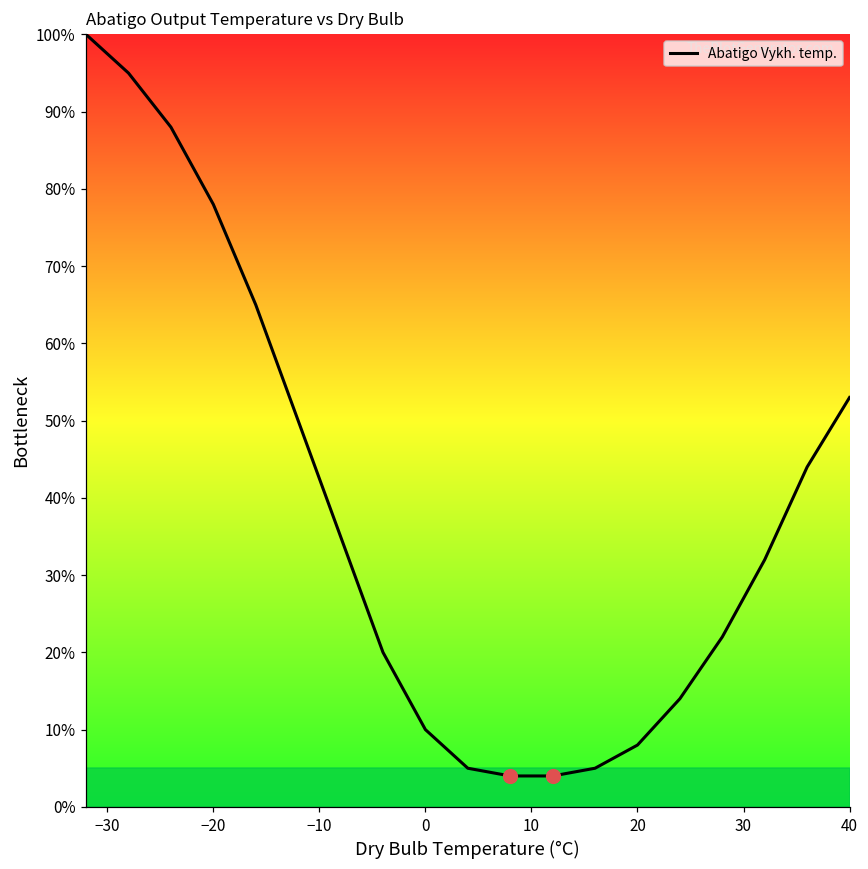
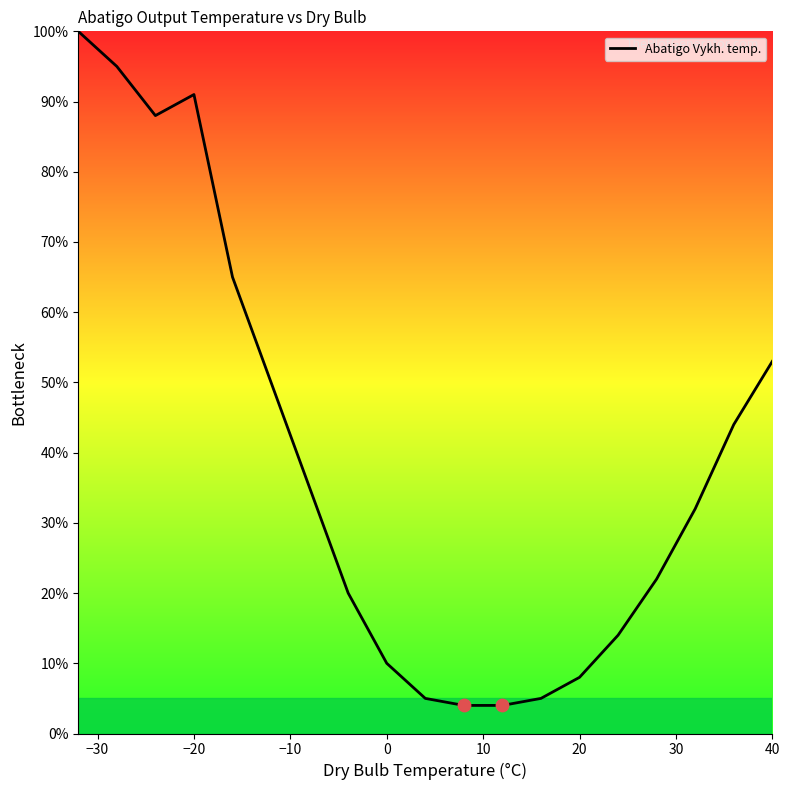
  {
    "Abatigo Vykh. temp.": {
-     "−20": "78%",
+     "−20": "91%",
      "0": "10%",
      "20": "8%",
      "40": "53%"
    }
  }
